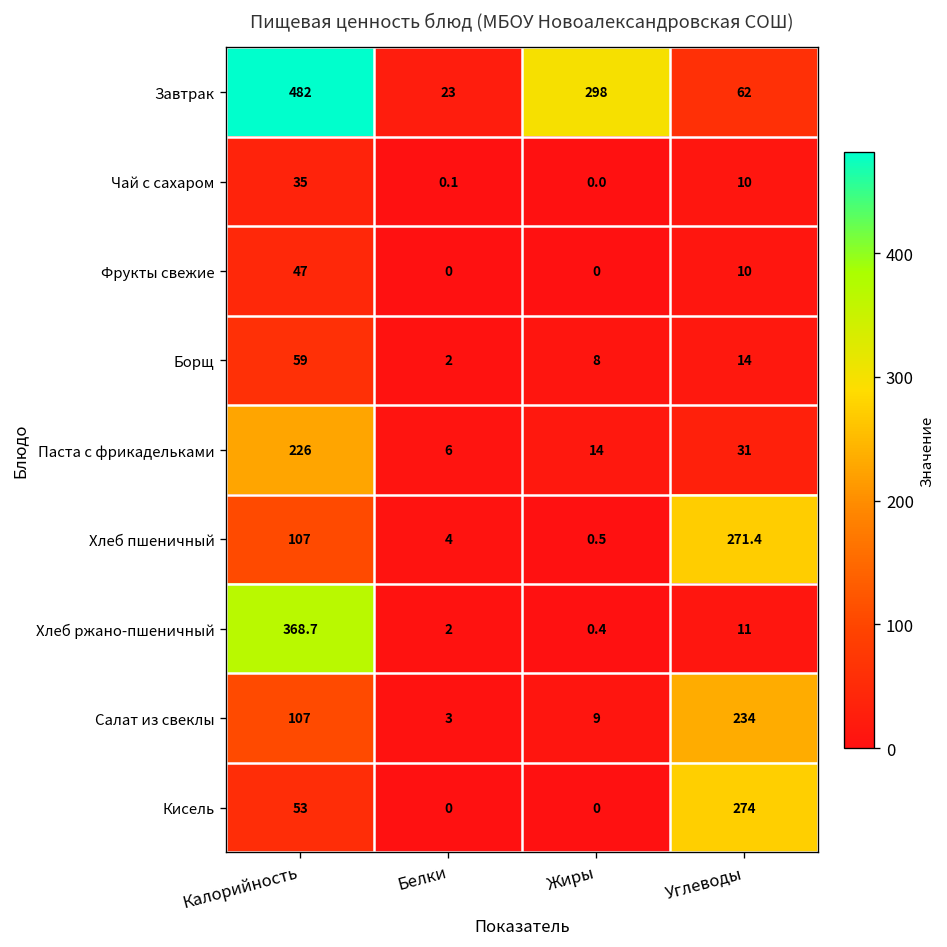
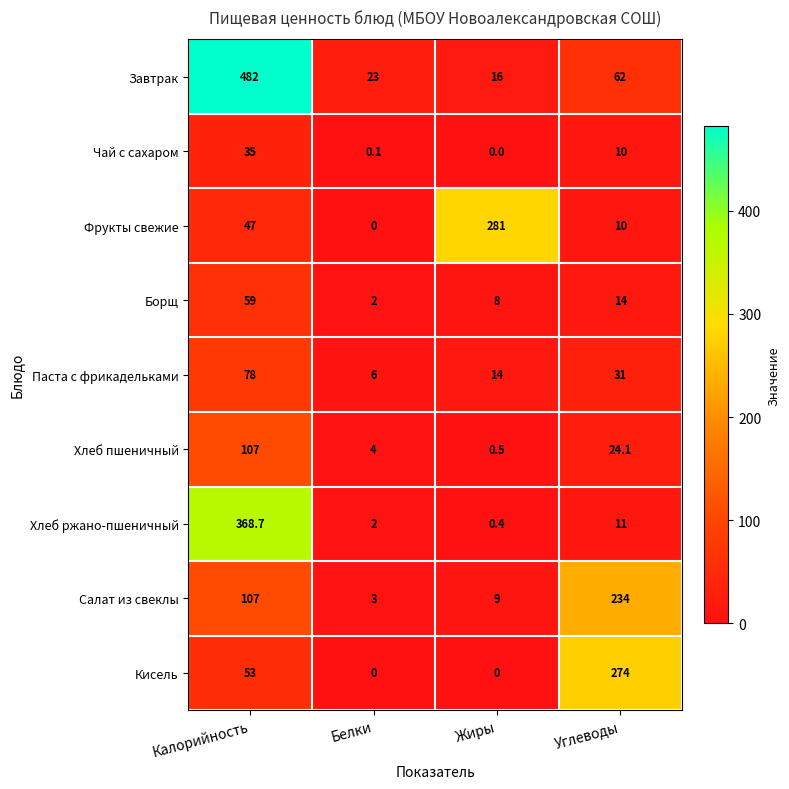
  {
    "Завтрак": {
      "Калорийность": 482,
      "Белки": 23,
-     "Жиры": 298,
+     "Жиры": 16,
      "Углеводы": 62
    },
    "Чай с сахаром": {
      "Калорийность": 35,
      "Белки": 0.1,
      "Жиры": 0.0,
      "Углеводы": 10
    },
    "Фрукты свежие": {
      "Калорийность": 47,
      "Белки": 0,
-     "Жиры": 0,
+     "Жиры": 281,
      "Углеводы": 10
    },
    "Борщ": {
      "Калорийность": 59,
      "Белки": 2,
      "Жиры": 8,
      "Углеводы": 14
    },
    "Паста с фрикадельками": {
-     "Калорийность": 226,
+     "Калорийность": 78,
      "Белки": 6,
      "Жиры": 14,
      "Углеводы": 31
    },
    "Хлеб пшеничный": {
      "Калорийность": 107,
      "Белки": 4,
      "Жиры": 0.5,
-     "Углеводы": 271.4
+     "Углеводы": 24.1
    },
    "Хлеб ржано-пшеничный": {
      "Калорийность": 368.7,
      "Белки": 2,
      "Жиры": 0.4,
      "Углеводы": 11
    },
    "Салат из свеклы": {
      "Калорийность": 107,
      "Белки": 3,
      "Жиры": 9,
      "Углеводы": 234
    },
    "Кисель": {
      "Калорийность": 53,
      "Белки": 0,
      "Жиры": 0,
      "Углеводы": 274
    }
  }
